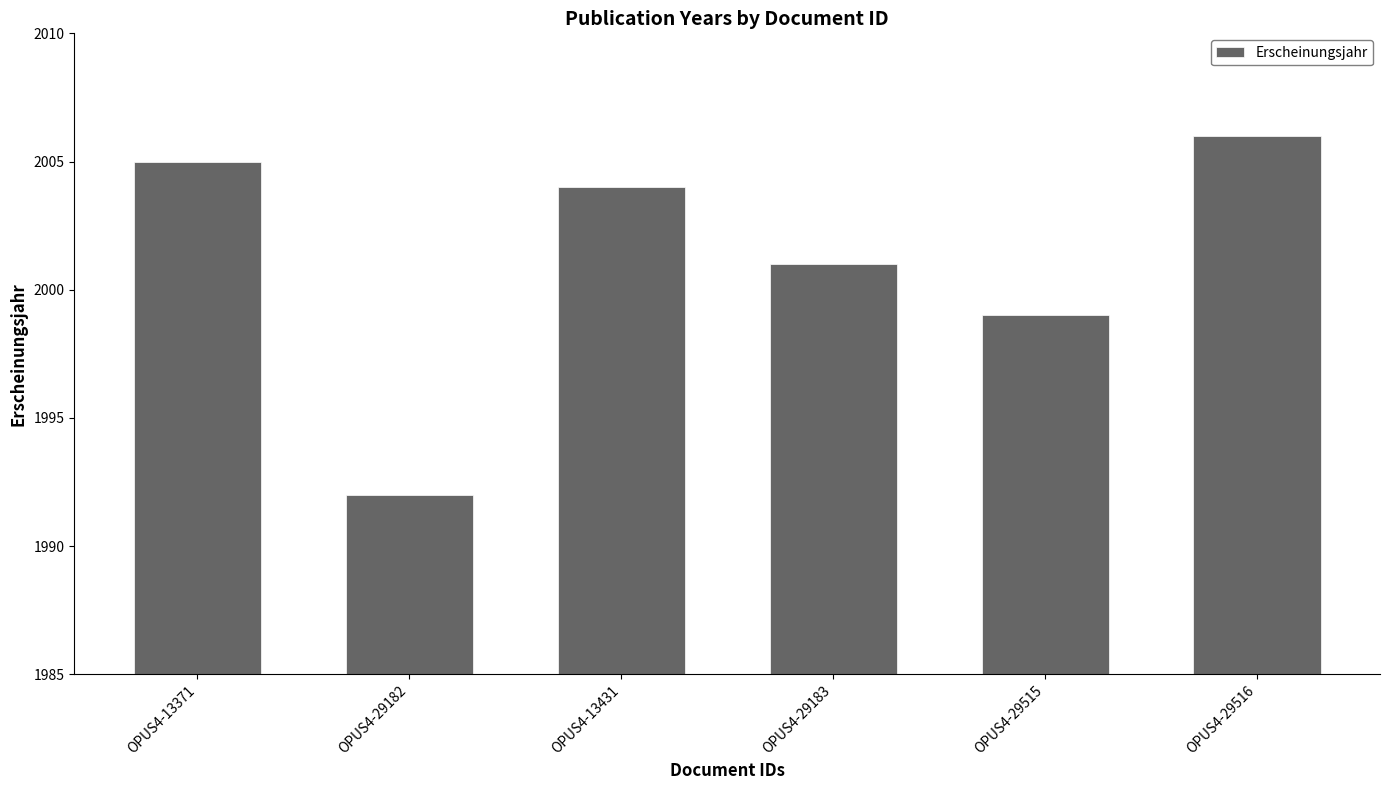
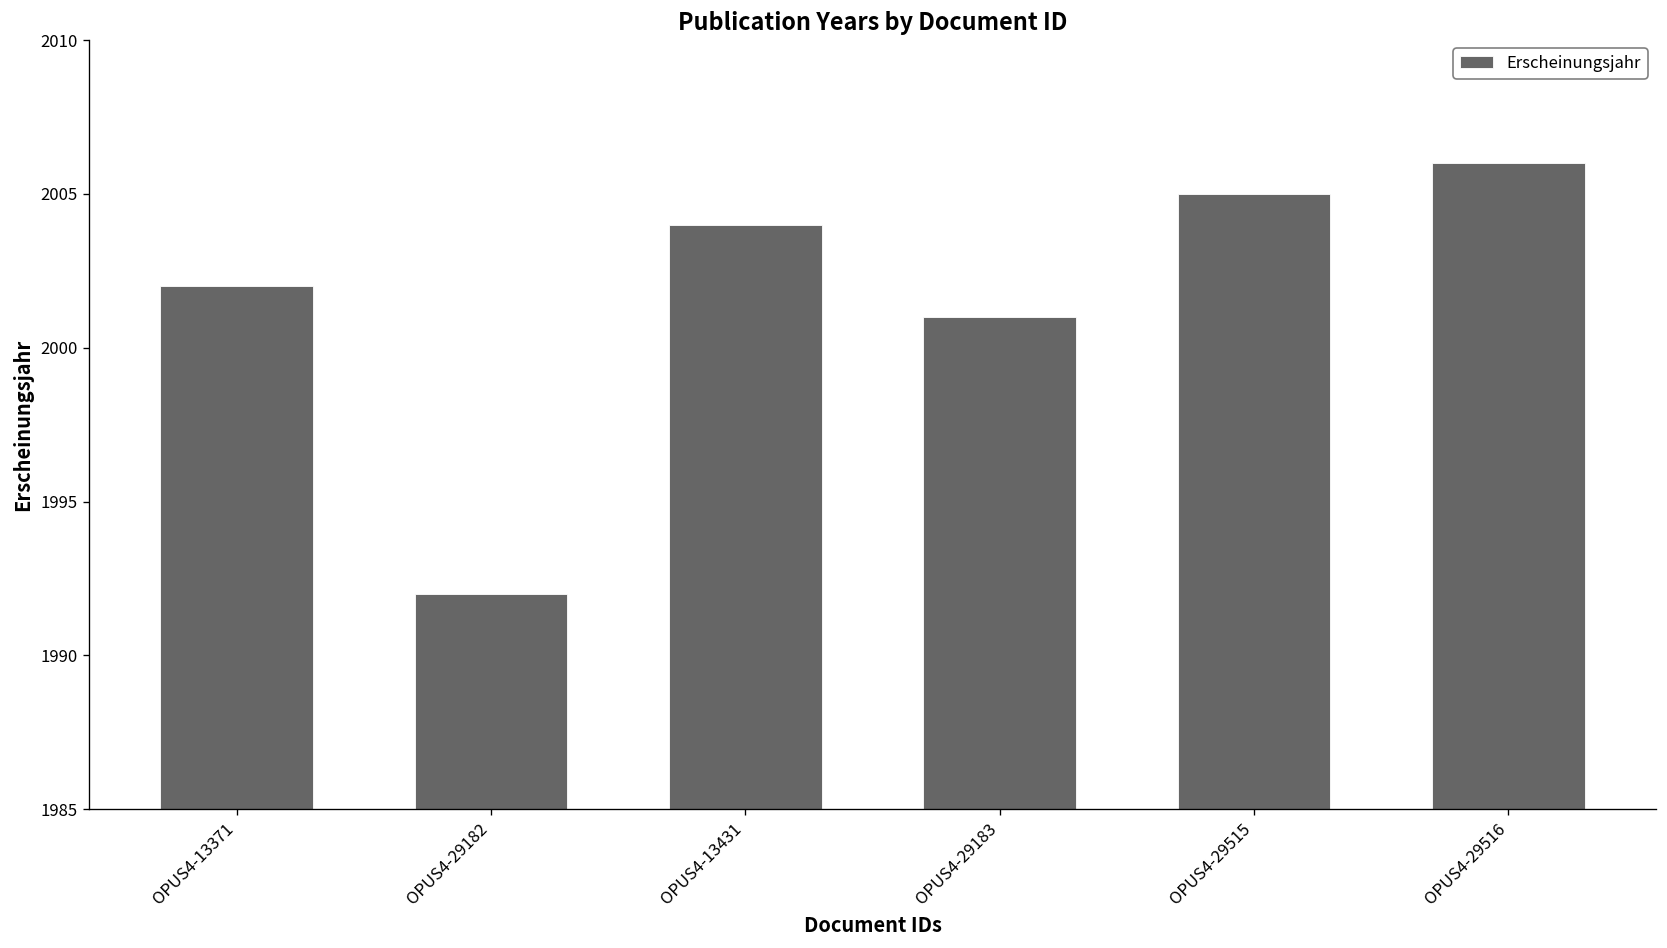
  {
-   "OPUS4-13371": 2005,
+   "OPUS4-13371": 2002,
    "OPUS4-29182": 1992,
    "OPUS4-13431": 2004,
    "OPUS4-29183": 2001,
-   "OPUS4-29515": 1999,
+   "OPUS4-29515": 2005,
    "OPUS4-29516": 2006
  }
